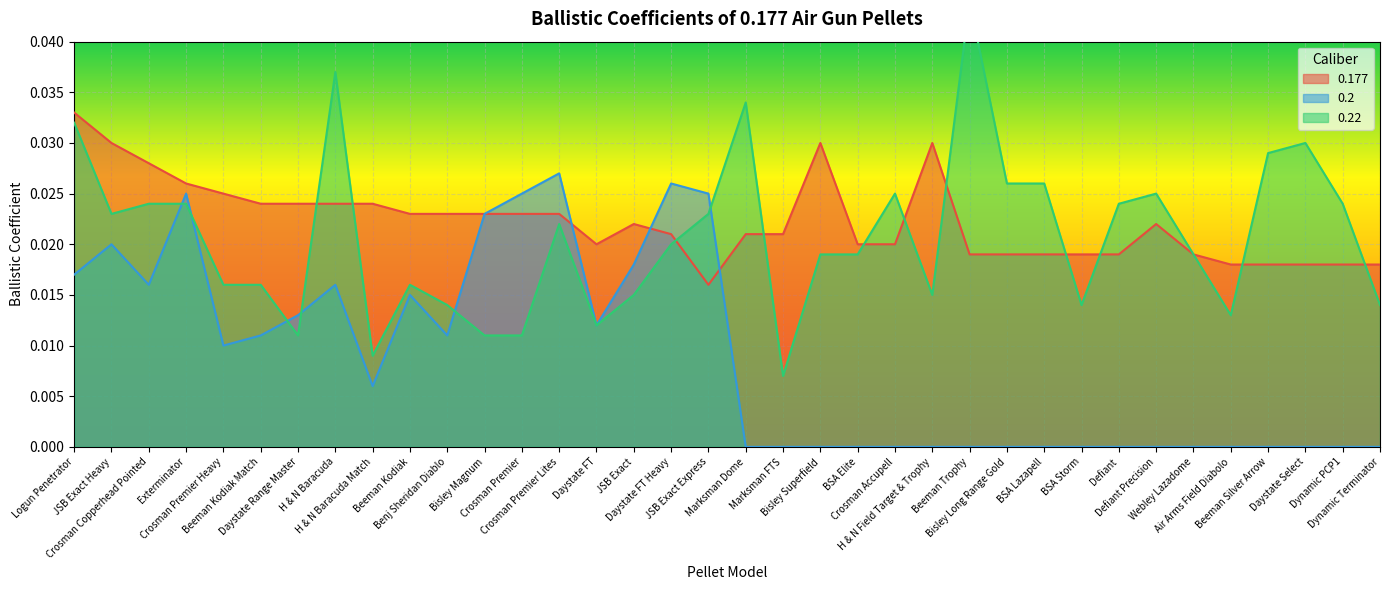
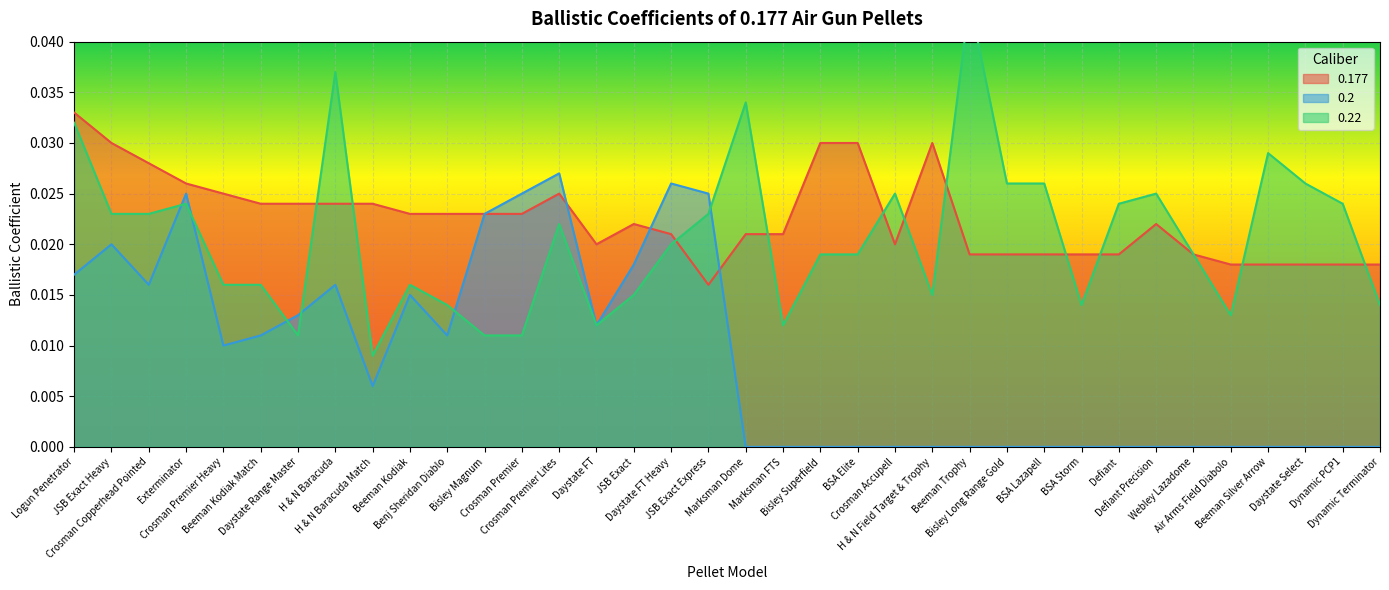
  {
    "0.177": {
      "Logun Penetrator": 0.033,
      "JSB Exact Heavy": 0.030,
      "Crosman Copperhead Pointed": 0.028,
      "Exterminator": 0.026,
      "Crosman Premier Heavy": 0.025,
      "Beeman Kodiak Match": 0.024,
      "Daystate Range Master": 0.024,
      "H & N Baracuda": 0.024,
      "H & N Baracuda Match": 0.024,
      "Beeman Kodiak": 0.023,
      "Benj Sheridan Diablo": 0.023,
      "Crosman Premier": 0.023,
-     "Crosman Premier Lites": 0.023,
+     "Crosman Premier Lites": 0.025,
      "Daystate FT": 0.020,
      "JSB Exact": 0.022,
      "Daystate FT Heavy": 0.021,
      "JSB Exact Express": 0.016,
      "Marksman Dome": 0.021,
      "Marksman FTS": 0.021,
      "Bisley Superfield": 0.030,
-     "BSA Elite": 0.02,
+     "BSA Elite": 0.03,
      "Crosman Accupell": 0.020,
      "H & N Field Target & Trophy": 0.030,
      "Beeman Trophy": 0.019,
      "Bisley Long Range Gold": 0.019,
      "BSA Lazapell": 0.019,
      "BSA Storm": 0.019,
      "Defiant": 0.019,
      "Defiant Precision": 0.022,
      "Air Arms Field Diabolo": 0.018,
      "Beeman Silver Arrow": 0.018,
      "Daystate Select": 0.018,
      "Dynamic PCP1": 0.018,
      "Dynamic Terminator": 0.018
    },
    "0.2": {
      "Logun Penetrator": 0.017,
      "JSB Exact Heavy": 0.020,
      "Crosman Copperhead Pointed": 0.016,
      "Exterminator": 0.025,
      "Crosman Premier Heavy": 0.010,
      "Beeman Kodiak Match": 0.011,
      "Daystate Range Master": 0.013,
      "H & N Baracuda": 0.016,
      "H & N Baracuda Match": 0.006,
      "Beeman Kodiak": 0.015,
      "Benj Sheridan Diablo": 0.011,
      "Crosman Premier": 0.025,
      "Crosman Premier Lites": 0.027,
      "JSB Exact": 0.018,
      "Daystate FT Heavy": 0.026,
      "JSB Exact Express": 0.025,
      "Marksman Dome": 0.000,
      "Marksman FTS": 0.000,
      "Bisley Superfield": 0.000,
      "BSA Elite": 0.000,
      "Crosman Accupell": 0.000,
      "H & N Field Target & Trophy": 0.000,
      "Beeman Trophy": 0.000,
      "Bisley Long Range Gold": 0.000,
      "BSA Lazapell": 0.000,
      "BSA Storm": 0.000,
      "Defiant": 0.000,
      "Defiant Precision": 0.000,
      "Webley Lazadome": 0.000,
      "Air Arms Field Diabolo": 0.000,
      "Beeman Silver Arrow": 0.000,
      "Daystate Select": 0.000,
      "Dynamic PCP1": 0.000,
      "Dynamic Terminator": 0.000
    },
    "0.22": {
      "Logun Penetrator": 0.032,
      "JSB Exact Heavy": 0.023,
-     "Crosman Copperhead Pointed": 0.024,
+     "Crosman Copperhead Pointed": 0.023,
      "Exterminator": 0.024,
      "Crosman Premier Heavy": 0.016,
      "Beeman Kodiak Match": 0.016,
      "Daystate Range Master": 0.011,
      "H & N Baracuda": 0.037,
      "H & N Baracuda Match": 0.009,
      "Beeman Kodiak": 0.016,
      "Benj Sheridan Diablo": 0.014,
      "Bisley Magnum": 0.011,
      "Crosman Premier": 0.011,
      "Crosman Premier Lites": 0.022,
      "JSB Exact": 0.015,
      "Daystate FT Heavy": 0.020,
      "JSB Exact Express": 0.023,
      "Marksman Dome": 0.034,
-     "Marksman FTS": 0.007,
+     "Marksman FTS": 0.012,
      "Bisley Superfield": 0.019,
      "BSA Elite": 0.019,
      "Crosman Accupell": 0.025,
      "H & N Field Target & Trophy": 0.015,
      "Bisley Long Range Gold": 0.026,
      "BSA Lazapell": 0.026,
      "BSA Storm": 0.014,
      "Defiant": 0.024,
      "Defiant Precision": 0.025,
      "Air Arms Field Diabolo": 0.013,
      "Beeman Silver Arrow": 0.029,
-     "Daystate Select": 0.030,
+     "Daystate Select": 0.026,
      "Dynamic PCP1": 0.024,
      "Dynamic Terminator": 0.014
    }
  }
